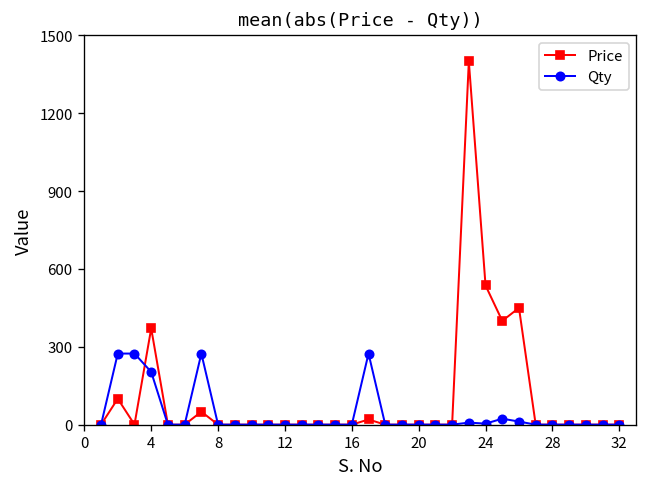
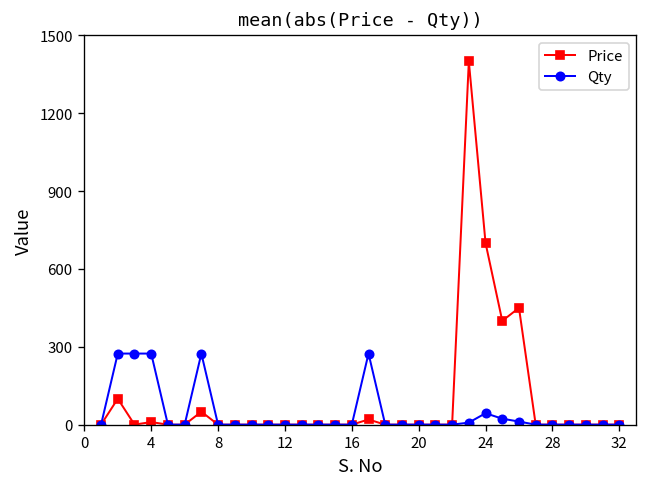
  {
    "Price": {
-     "4": 370,
-     "24": 540
+     "4": 10,
+     "24": 700
    },
    "Qty": {
-     "4": 200,
-     "24": 0
+     "4": 270,
+     "24": 40
    }
  }
